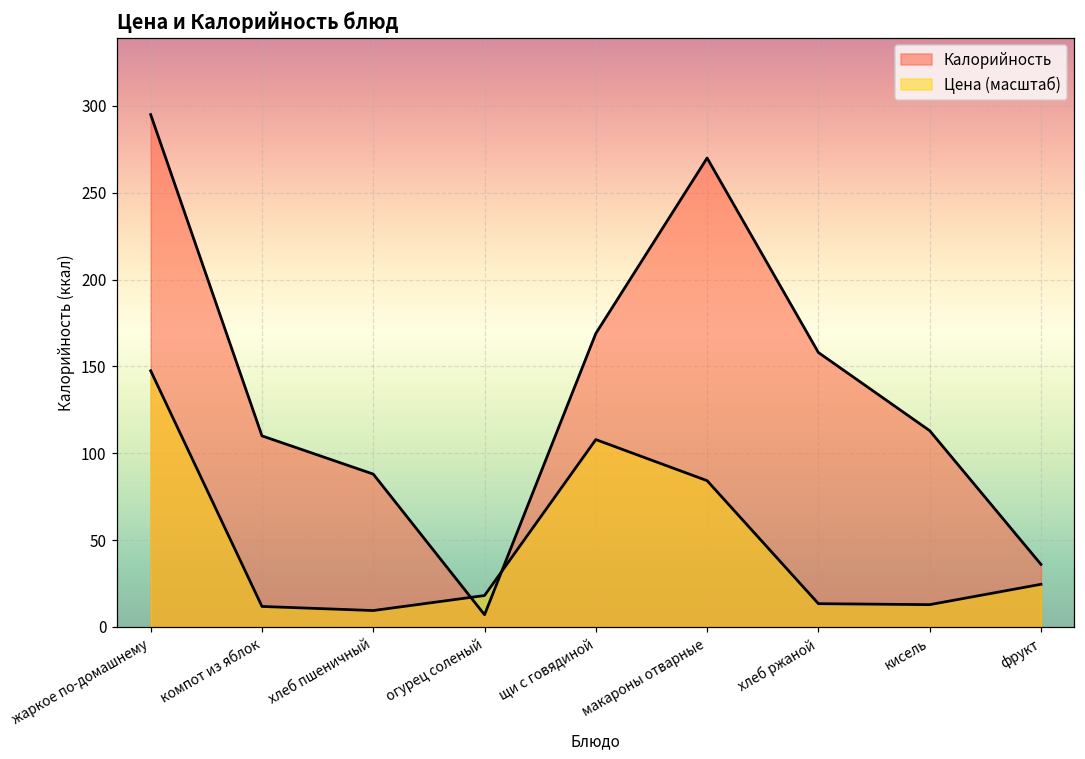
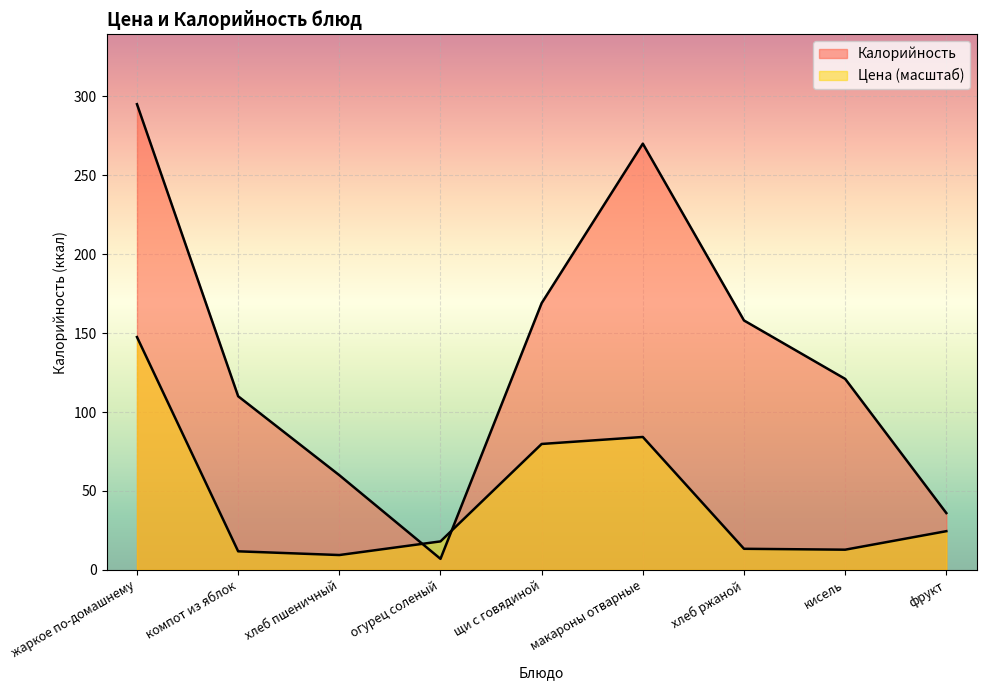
  {
    "Калорийность": {
      "жаркое по-домашнему": 295,
      "компот из яблок": 110,
-     "хлеб пшеничный": 88,
+     "хлеб пшеничный": 60,
      "огурец соленый": 7,
      "щи с говядиной": 169,
      "макароны отварные": 270,
      "хлеб ржаной": 158,
-     "кисель": 113,
+     "кисель": 121,
      "фрукт": 36
    },
    "Цена (масштаб)": {
      "жаркое по-домашнему": 148,
      "компот из яблок": 12,
      "хлеб пшеничный": 9,
      "огурец соленый": 18,
-     "щи с говядиной": 108,
+     "щи с говядиной": 80,
      "макароны отварные": 84,
      "хлеб ржаной": 13,
      "кисель": 13,
      "фрукт": 25
    }
  }
